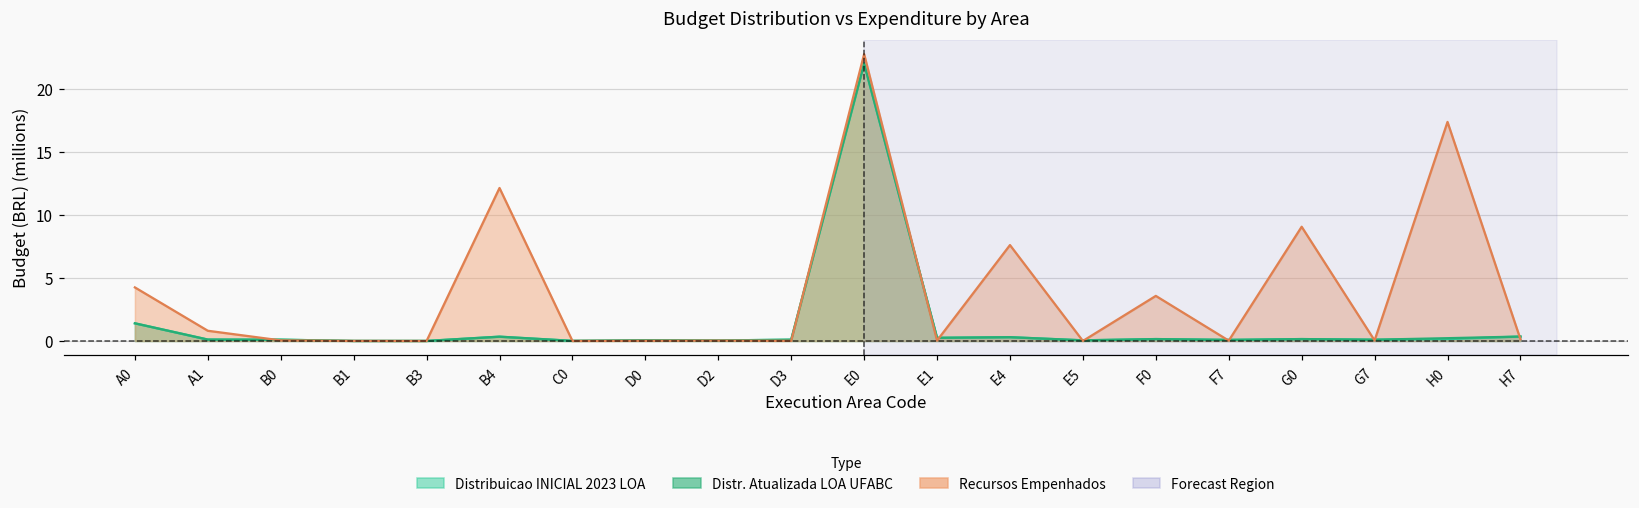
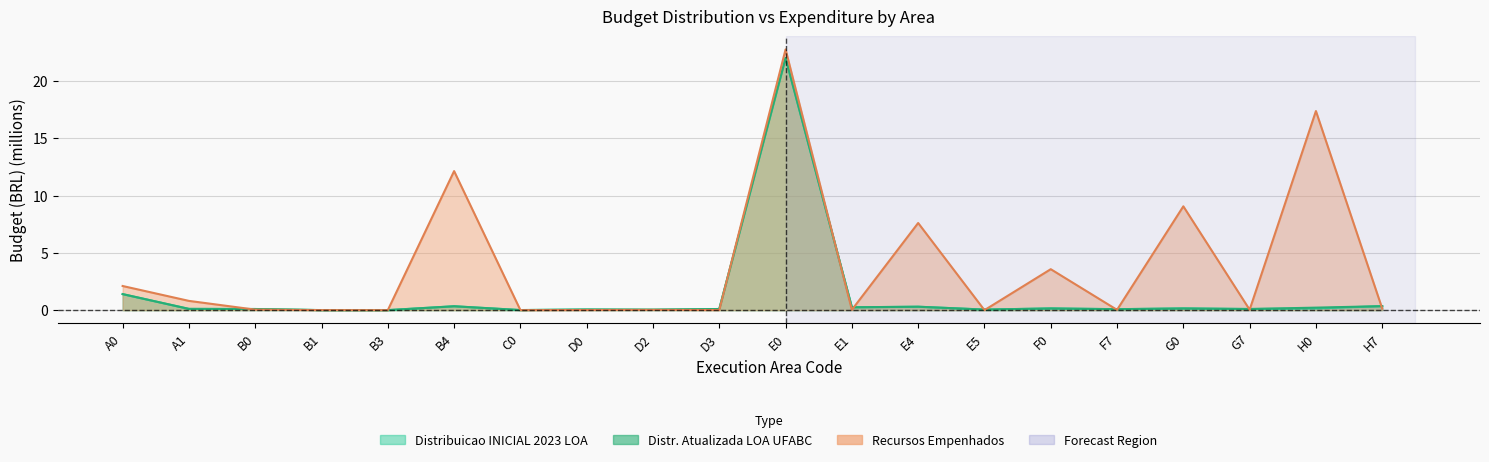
  {
    "Recursos Empenhados": {
-     "A0": 4.2,
+     "A0": 2.1,
      "A1": 0.8,
      "B4": 12.1,
      "E0": 22.7,
      "E4": 7.6,
      "F0": 3.6,
      "G0": 9.1,
      "H0": 17.4
    }
  }
